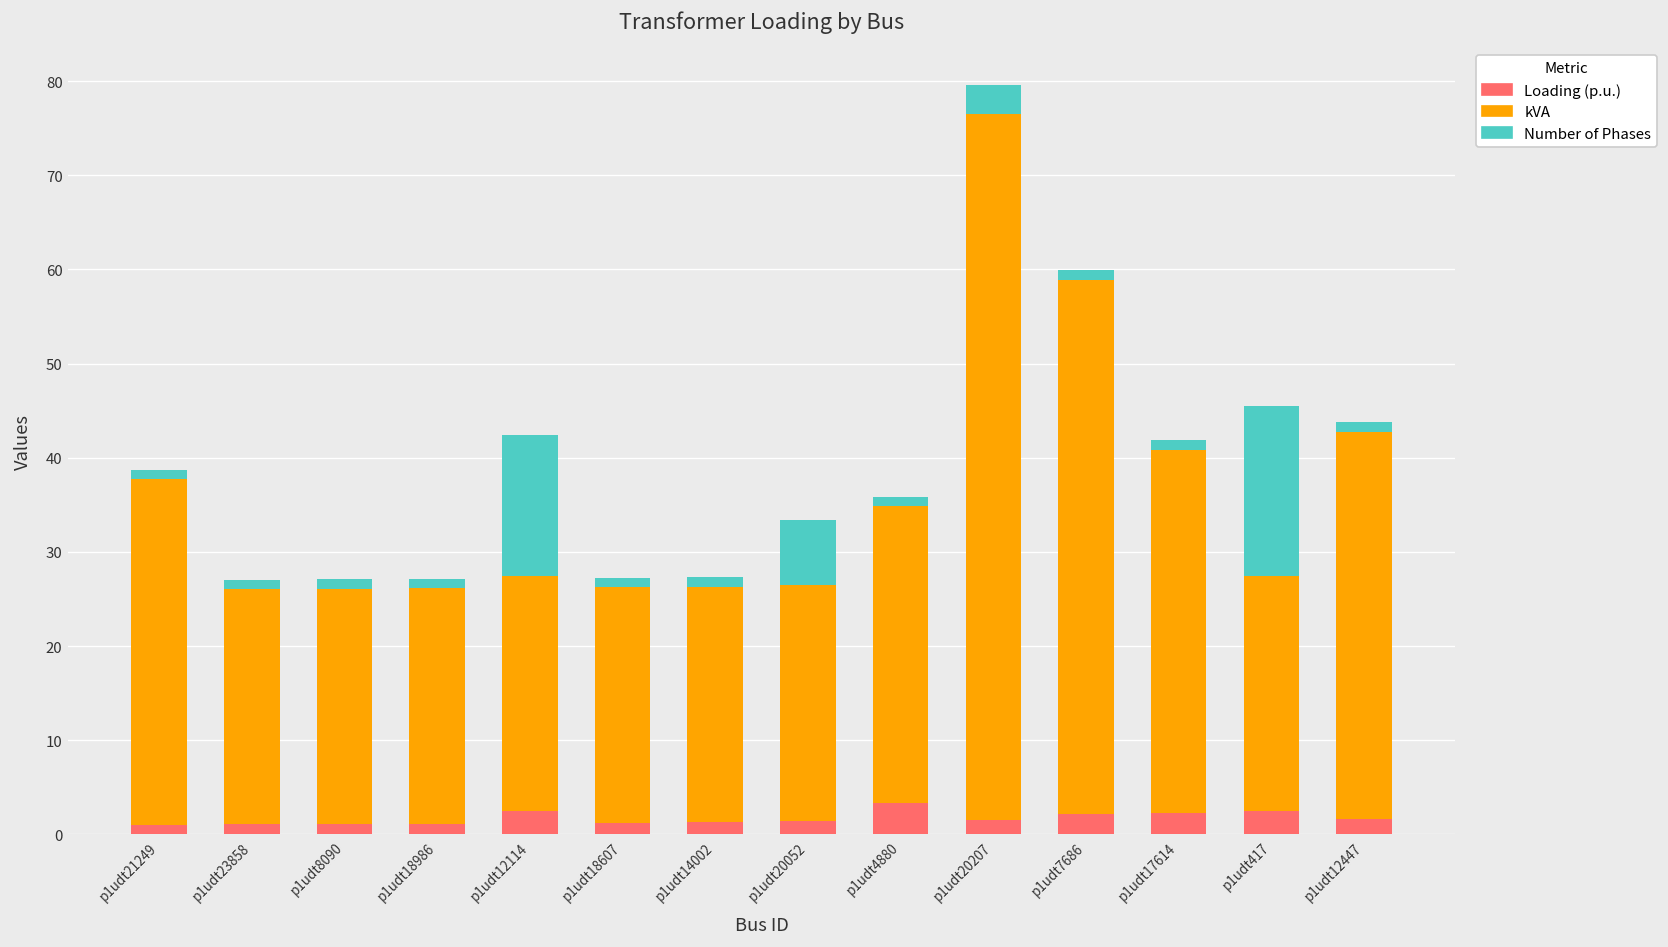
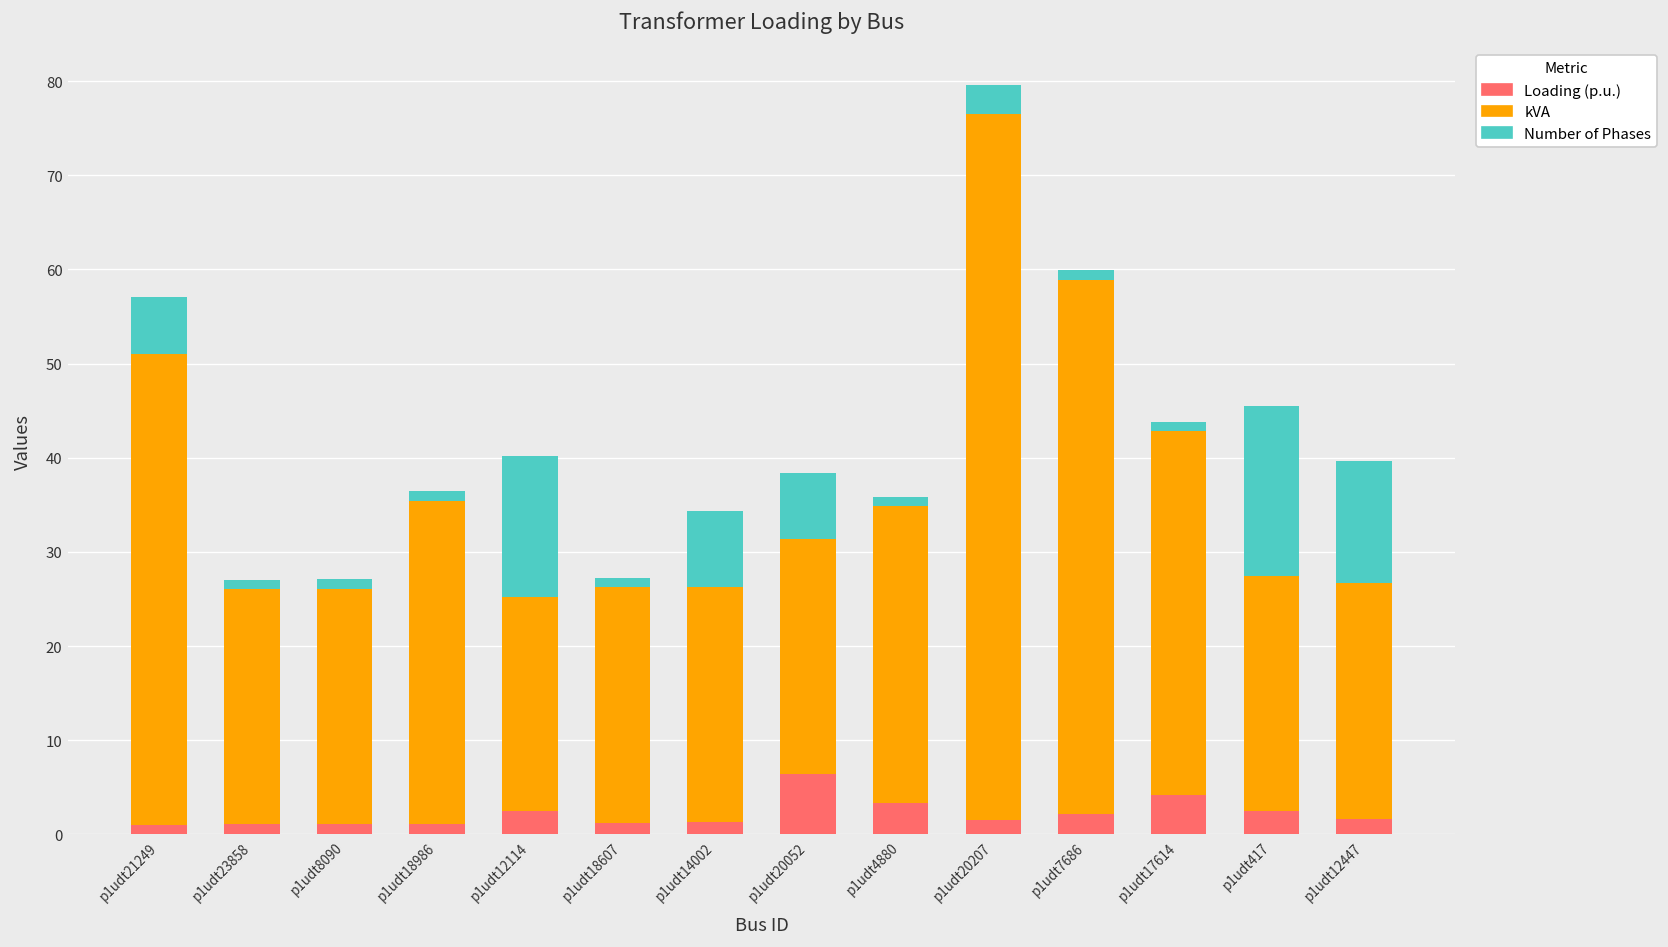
  {
    "Loading (p.u.)": {
      "p1udt21249": 1,
      "p1udt23858": 1,
      "p1udt8090": 1,
      "p1udt18986": 1,
      "p1udt12114": 2,
      "p1udt18607": 1,
      "p1udt14002": 1,
-     "p1udt20052": 1,
+     "p1udt20052": 6,
      "p1udt4880": 3,
      "p1udt20207": 2,
      "p1udt7686": 2,
-     "p1udt17614": 2,
+     "p1udt17614": 4,
      "p1udt417": 2,
      "p1udt12447": 2
    },
    "kVA": {
-     "p1udt21249": 37,
+     "p1udt21249": 50,
      "p1udt23858": 25,
      "p1udt8090": 25,
-     "p1udt18986": 25,
-     "p1udt12114": 25,
+     "p1udt18986": 34,
+     "p1udt12114": 23,
      "p1udt18607": 25,
      "p1udt14002": 25,
      "p1udt20052": 25,
      "p1udt4880": 32,
      "p1udt20207": 75,
      "p1udt7686": 57,
      "p1udt17614": 39,
      "p1udt417": 25,
-     "p1udt12447": 41
+     "p1udt12447": 25
    },
    "Number of Phases": {
-     "p1udt21249": 1,
+     "p1udt21249": 6,
      "p1udt23858": 1,
      "p1udt8090": 1,
      "p1udt18986": 1,
      "p1udt12114": 15,
      "p1udt18607": 1,
-     "p1udt14002": 1,
+     "p1udt14002": 8,
      "p1udt20052": 7,
      "p1udt4880": 1,
      "p1udt20207": 3,
      "p1udt7686": 1,
      "p1udt17614": 1,
      "p1udt417": 18,
-     "p1udt12447": 1
+     "p1udt12447": 13
    }
  }
